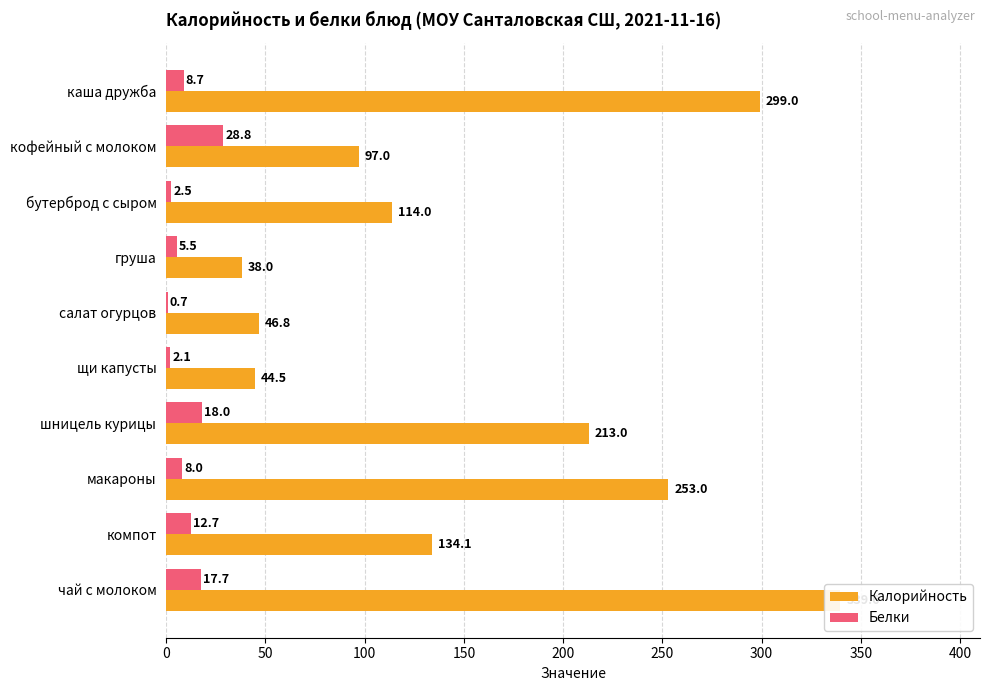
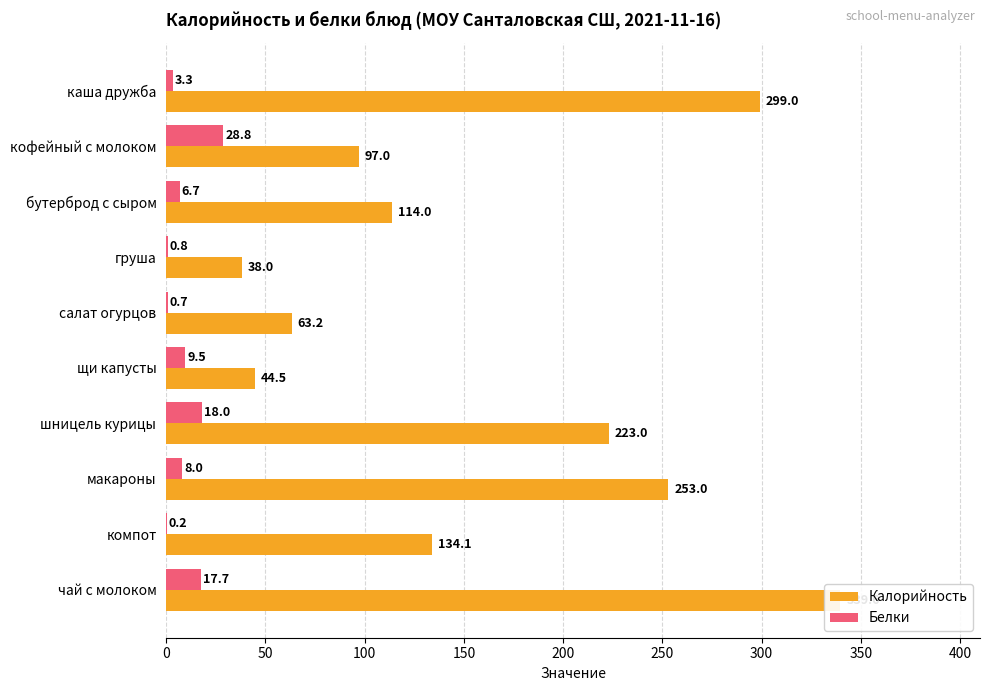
  {
    "Калорийность": {
      "каша дружба": 299.0,
      "кофейный с молоком": 97.0,
      "бутерброд с сыром": 114.0,
      "груша": 38.0,
-     "салат огурцов": 46.8,
+     "салат огурцов": 63.2,
      "щи капусты": 44.5,
-     "шницель курицы": 213.0,
+     "шницель курицы": 223.0,
      "макароны": 253.0,
      "компот": 134.1
    },
    "Белки": {
-     "каша дружба": 8.7,
+     "каша дружба": 3.3,
      "кофейный с молоком": 28.8,
-     "бутерброд с сыром": 2.5,
-     "груша": 5.5,
+     "бутерброд с сыром": 6.7,
+     "груша": 0.8,
      "салат огурцов": 0.7,
-     "щи капусты": 2.1,
+     "щи капусты": 9.5,
      "шницель курицы": 18.0,
      "макароны": 8.0,
-     "компот": 12.7,
+     "компот": 0.2,
      "чай с молоком": 17.7
    }
  }
